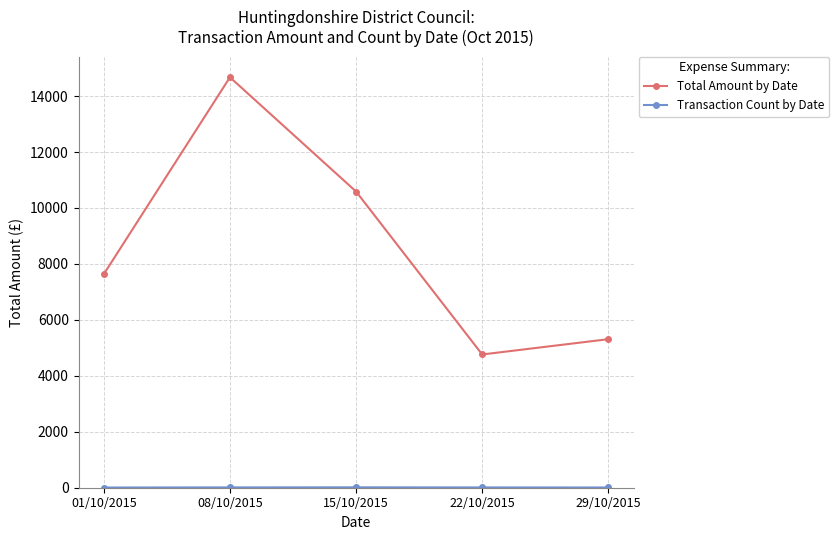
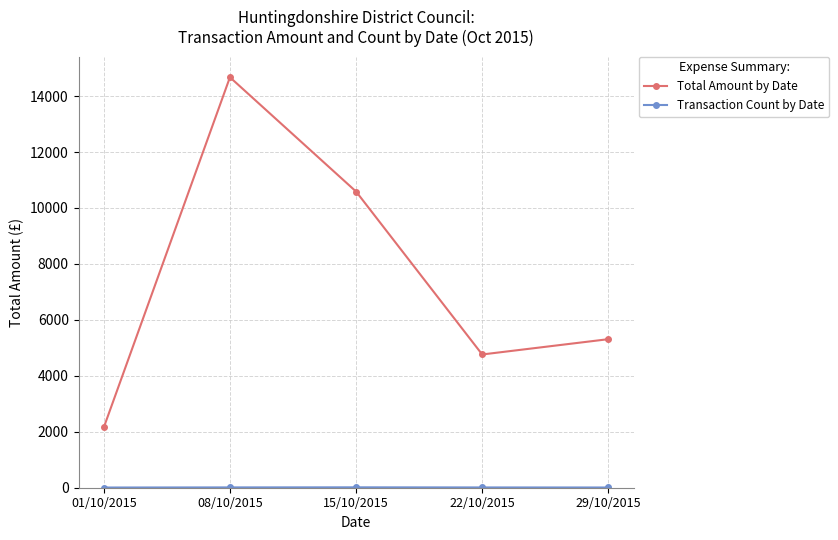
  {
    "Total Amount by Date": {
-     "01/10/2015": 7600,
+     "01/10/2015": 2200,
      "08/10/2015": 14700,
      "15/10/2015": 10600,
      "22/10/2015": 4800,
      "29/10/2015": 5300
    },
    "Transaction Count by Date": {
      "01/10/2015": 0,
      "08/10/2015": 0,
      "15/10/2015": 0,
      "22/10/2015": 0,
      "29/10/2015": 0
    }
  }
